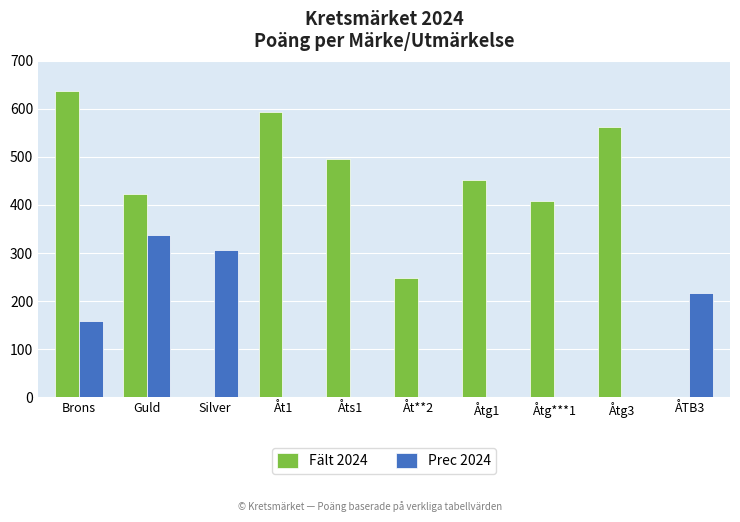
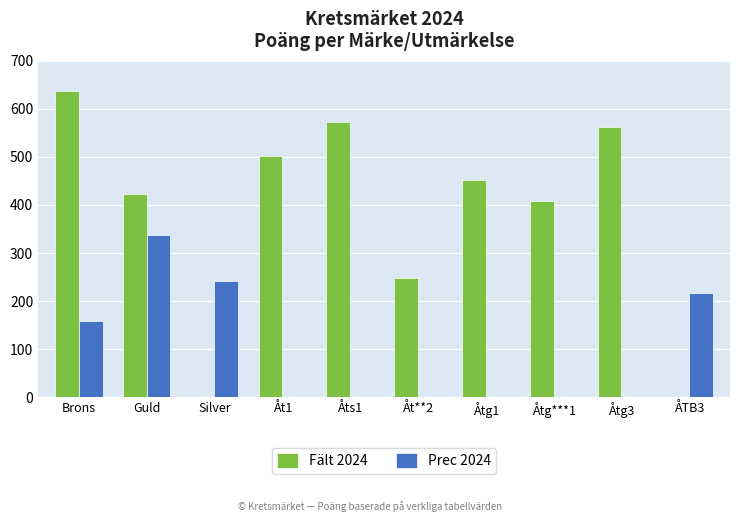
  {
    "Fält 2024": {
      "Brons": 640,
      "Guld": 420,
      "Silver": 0,
-     "Åt1": 590,
-     "Åts1": 500,
+     "Åt1": 500,
+     "Åts1": 570,
      "Åt**2": 250,
      "Åtg1": 450,
      "Åtg***1": 410,
      "Åtg3": 560,
      "ÅTB3": 0
    },
    "Prec 2024": {
      "Brons": 160,
      "Guld": 340,
-     "Silver": 310,
+     "Silver": 240,
      "Åt1": 0,
      "Åts1": 0,
      "Åt**2": 0,
      "Åtg1": 0,
      "Åtg***1": 0,
      "Åtg3": 0,
      "ÅTB3": 220
    }
  }
